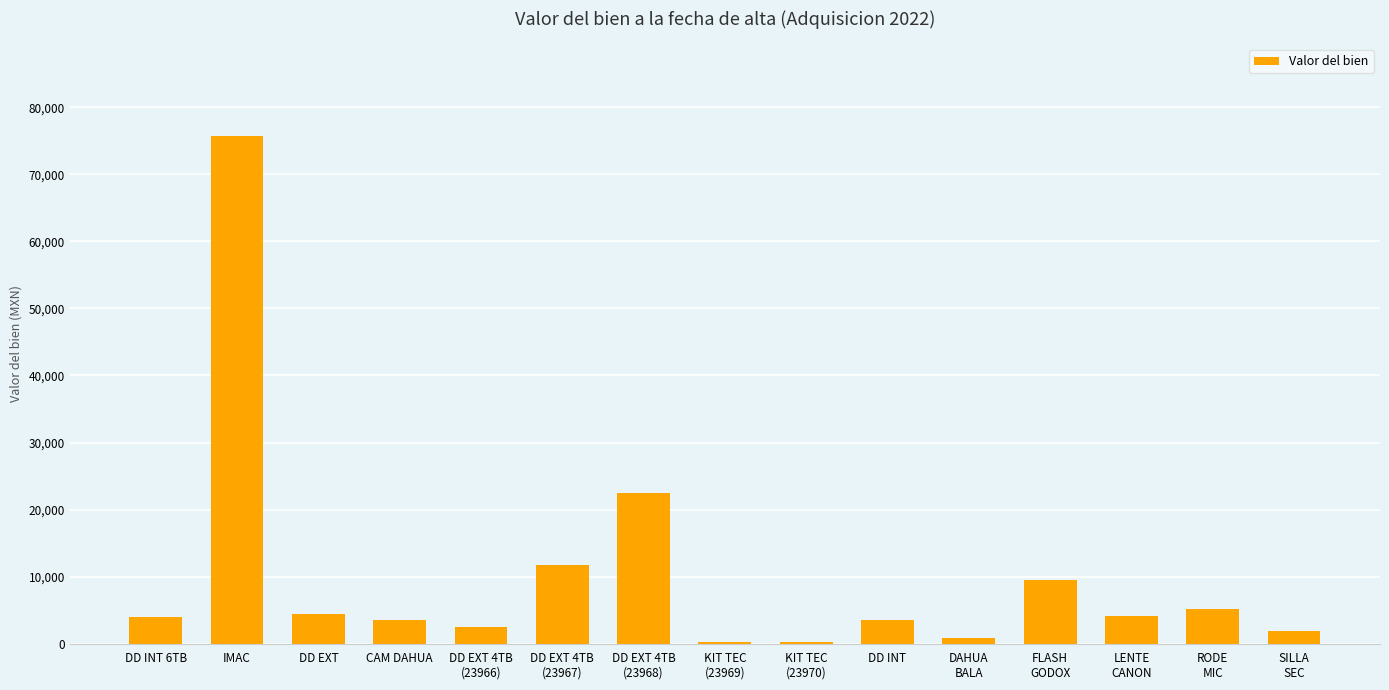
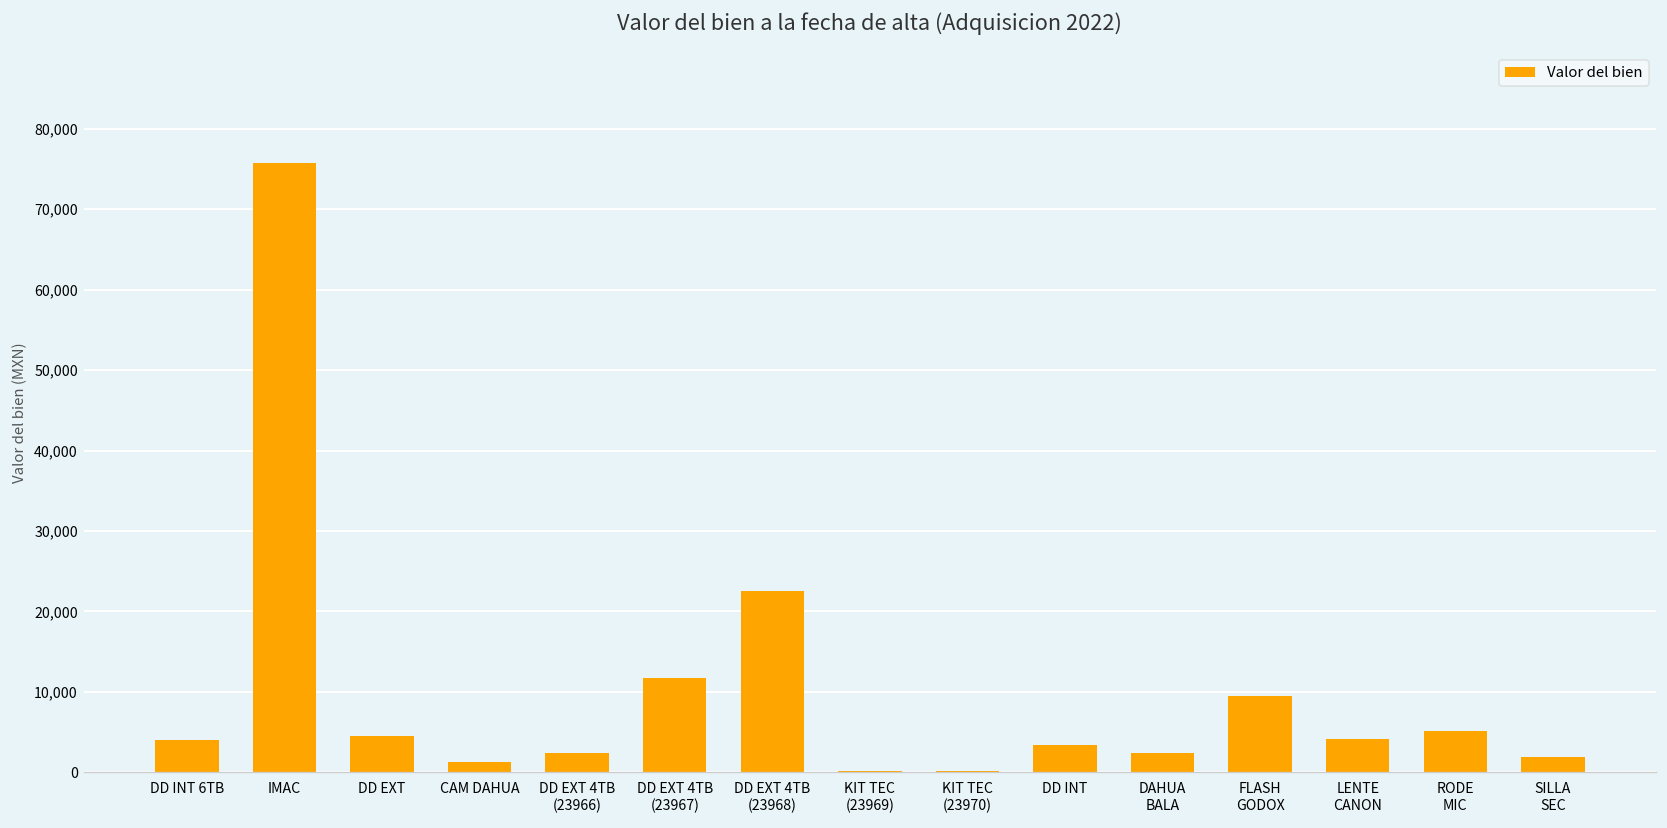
  {
    "DD INT 6TB": "4,000",
    "IMAC": "76,000",
    "DD EXT": "4,000",
-   "CAM DAHUA": "4,000",
+   "CAM DAHUA": "1,000",
    "DD EXT 4TB (23966)": "2,000",
    "DD EXT 4TB (23967)": "12,000",
    "DD EXT 4TB (23968)": "23,000",
    "DD INT": "3,000",
-   "DAHUA BALA": "1,000",
+   "DAHUA BALA": "2,000",
    "FLASH GODOX": "9,000",
    "LENTE CANON": "4,000",
    "RODE MIC": "5,000",
    "SILLA SEC": "2,000"
  }
